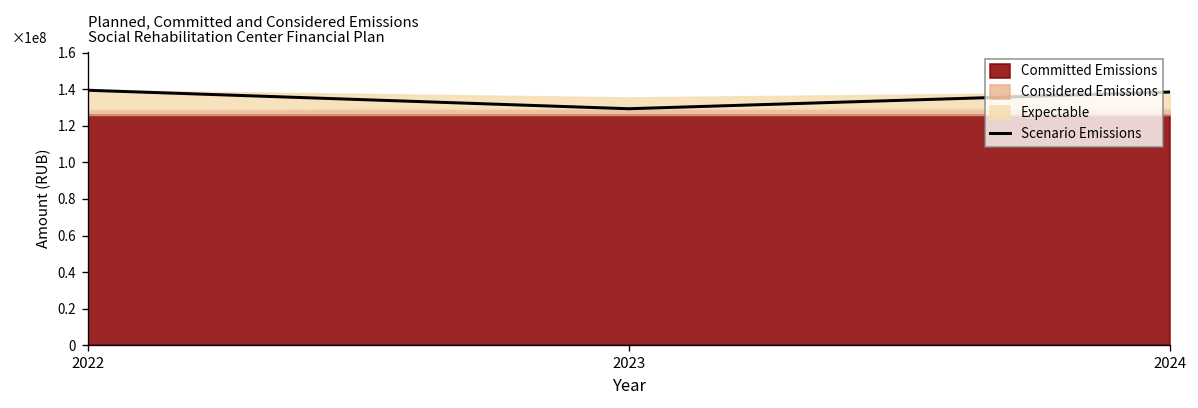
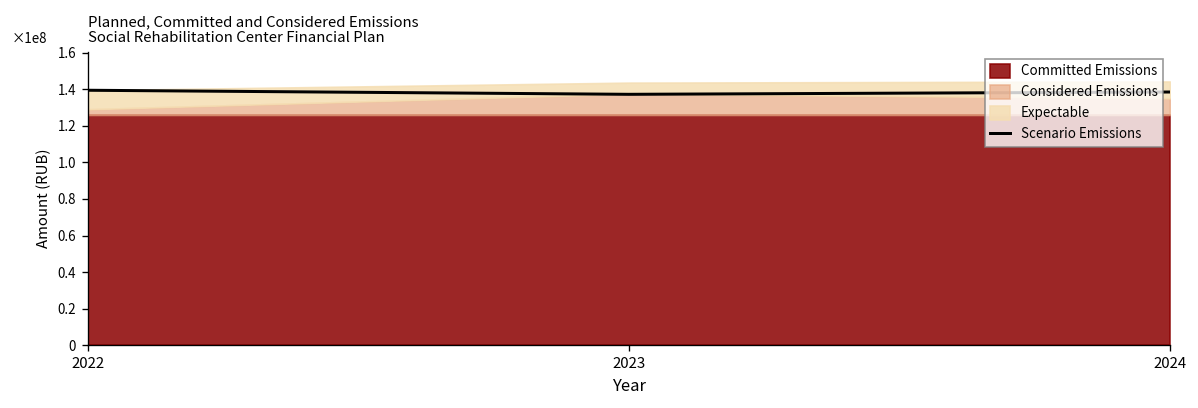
  {
    "Committed Emissions": {
      "2022": 1.26,
      "2023": 1.26,
      "2024": 1.26
    },
    "Scenario Emissions": {
-     "2023": 1.29
+     "2023": 1.37
    },
    "Considered Emissions": {
      "2022": 0.03,
-     "2023": 0.03,
-     "2024": 0.03
+     "2023": 0.12,
+     "2024": 0.09
    },
    "Expectable": {
      "2023": 0.06
    }
  }
